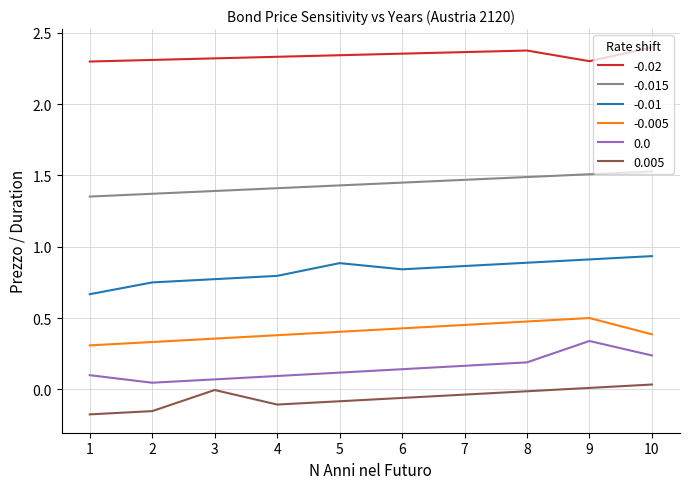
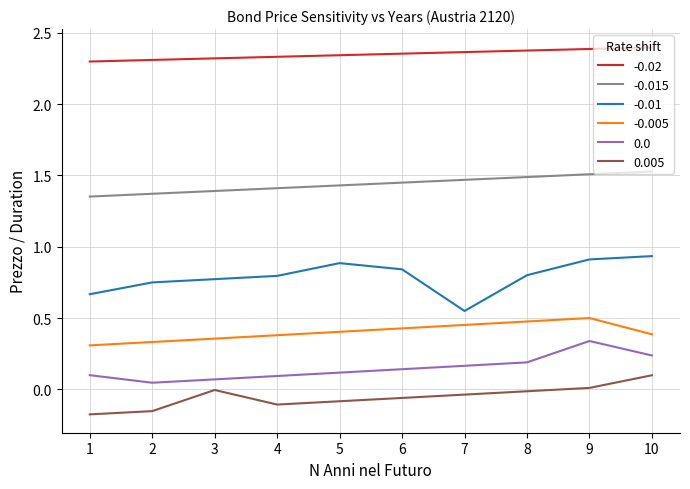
  {
    "-0.02": {
      "1": 2.30,
      "2": 2.31,
      "3": 2.32,
      "4": 2.33,
      "5": 2.34,
      "6": 2.35,
      "7": 2.36,
      "8": 2.38,
-     "9": 2.30
+     "9": 2.39
    },
    "-0.015": {
      "1": 1.35,
      "2": 1.37,
      "3": 1.39,
      "4": 1.41,
      "5": 1.43,
      "6": 1.45,
      "7": 1.47,
      "8": 1.49,
      "9": 1.51
    },
    "-0.01": {
      "1": 0.67,
      "2": 0.75,
      "3": 0.77,
      "4": 0.80,
      "5": 0.89,
      "6": 0.84,
-     "7": 0.87,
-     "8": 0.89,
+     "7": 0.55,
+     "8": 0.80,
      "9": 0.91,
      "10": 0.93
    },
    "-0.005": {
      "1": 0.31,
      "2": 0.33,
      "3": 0.36,
      "4": 0.38,
      "5": 0.40,
      "6": 0.43,
      "7": 0.45,
      "8": 0.48,
      "9": 0.50,
      "10": 0.39
    },
    "0.0": {
      "1": 0.10,
      "2": 0.05,
      "3": 0.07,
      "4": 0.09,
      "5": 0.12,
      "6": 0.14,
      "7": 0.17,
      "8": 0.19,
      "9": 0.34,
      "10": 0.24
    },
    "0.005": {
      "1": -0.17,
      "2": -0.15,
      "3": 0.00,
      "4": -0.11,
      "5": -0.08,
      "6": -0.06,
      "7": -0.04,
      "8": -0.01,
      "9": 0.01,
-     "10": 0.03
+     "10": 0.10
    }
  }
